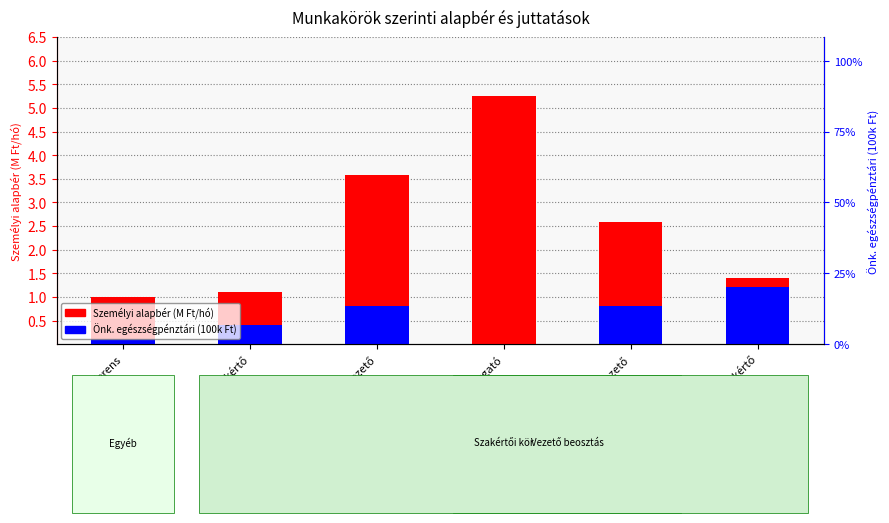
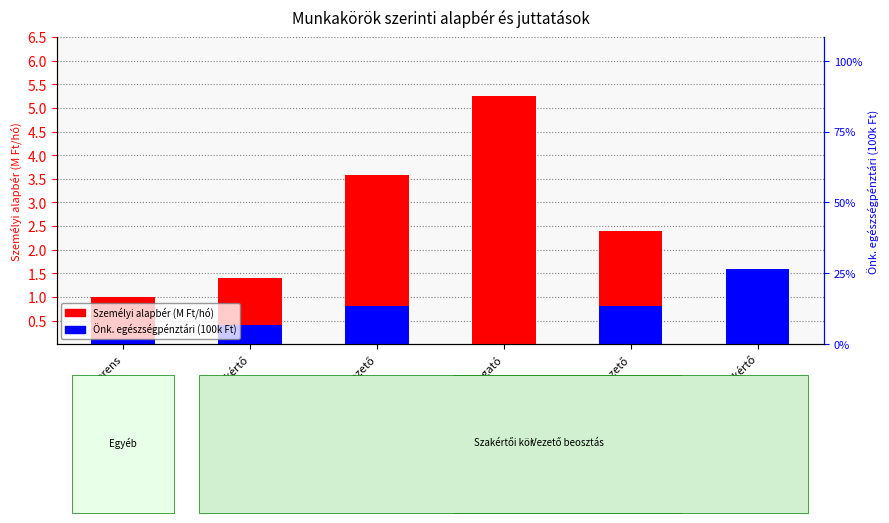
  {
    "Személyi alapbér (M Ft/hó)": {
      "referens": 1.0,
-     "szakértő": 1.1,
+     "szakértő": 1.4,
      "főosztályvezető": 3.6,
      "igazgató": 5.3,
-     "osztályvezető": 2.6
+     "osztályvezető": 2.4
    },
    "Önk. egészségpénztári (100k Ft)": {
      "igazgató": 0.0,
-     "vezető szakértő": 1.2
+     "vezető szakértő": 1.6
    }
  }
